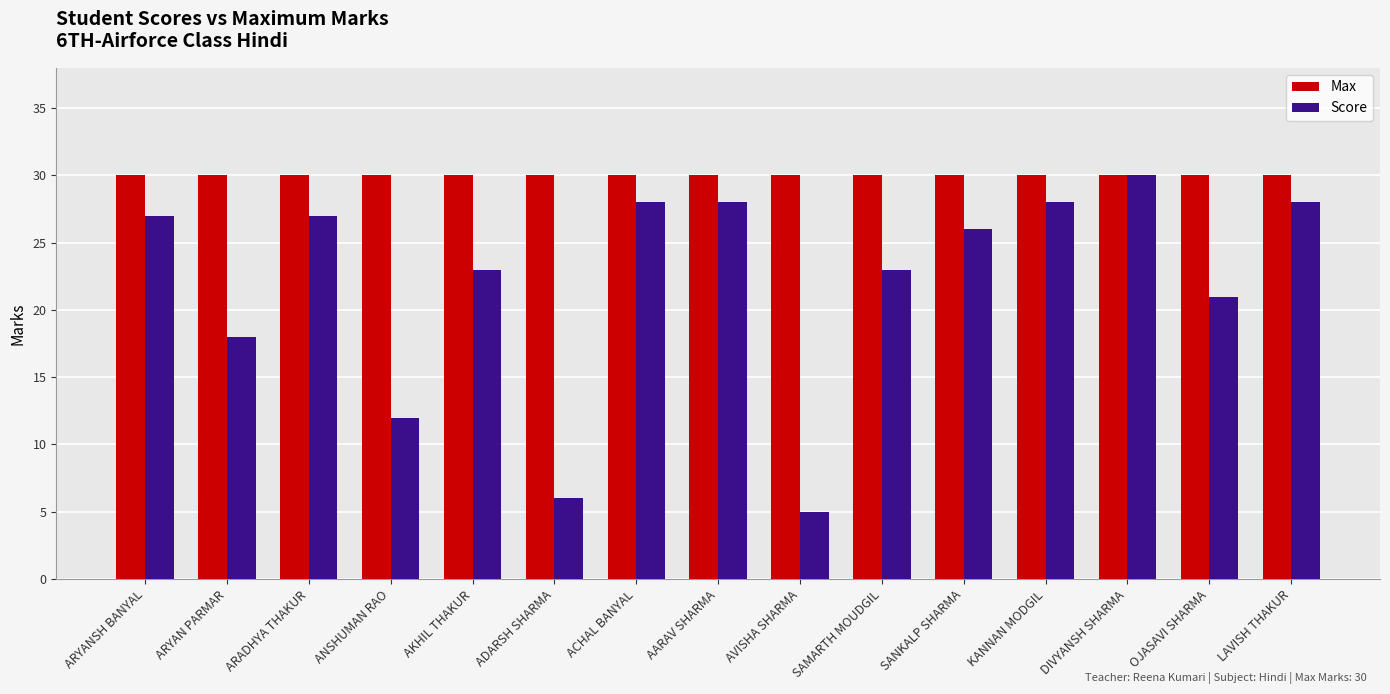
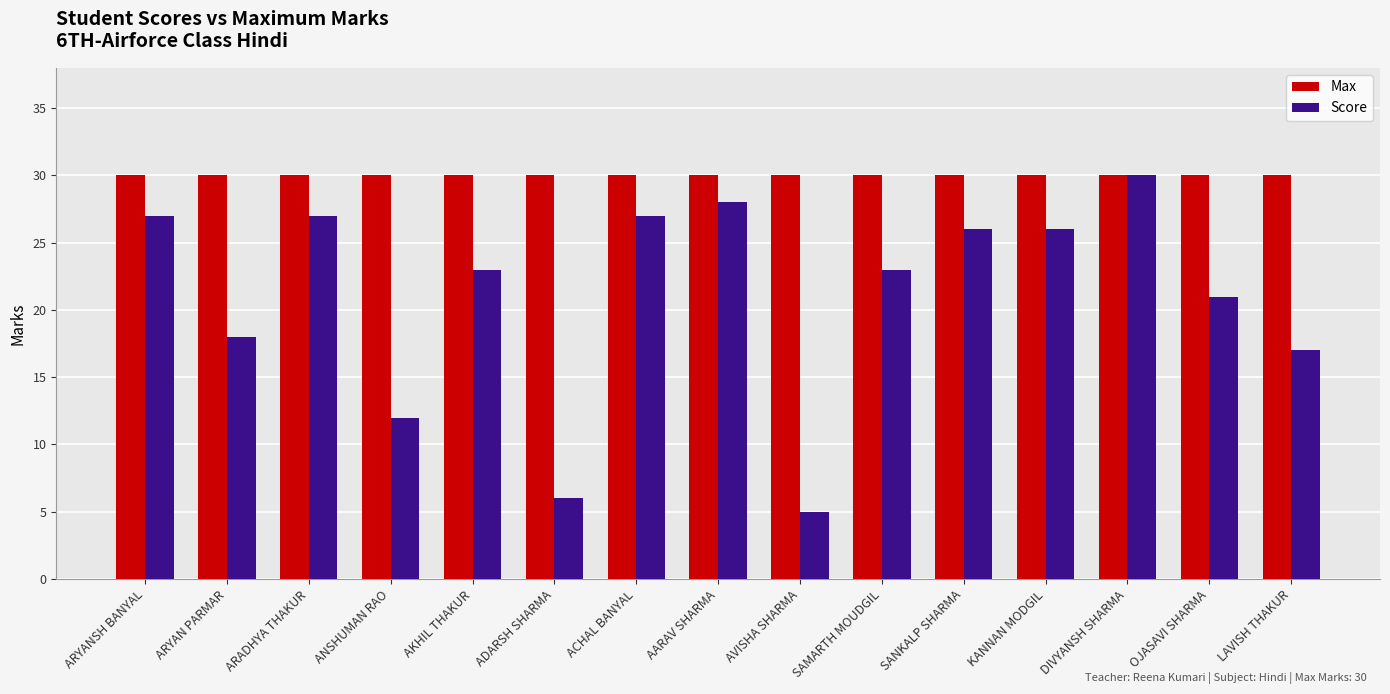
  {
    "Max": {
      "ARYANSH BANYAL": 30,
      "ARYAN PARMAR": 30,
      "ARADHYA THAKUR": 30,
      "ANSHUMAN RAO": 30,
      "AKHIL THAKUR": 30,
      "ADARSH SHARMA": 30,
      "ACHAL BANYAL": 30,
      "AARAV SHARMA": 30,
      "AVISHA SHARMA": 30,
      "SAMARTH MOUDGIL": 30,
      "SANKALP SHARMA": 30,
      "KANNAN MODGIL": 30,
      "DIVYANSH SHARMA": 30,
      "OJASAVI SHARMA": 30,
      "LAVISH THAKUR": 30
    },
    "Score": {
      "ARYANSH BANYAL": 27,
      "ARYAN PARMAR": 18,
      "ARADHYA THAKUR": 27,
      "ANSHUMAN RAO": 12,
      "AKHIL THAKUR": 23,
      "ADARSH SHARMA": 6,
-     "ACHAL BANYAL": 28,
+     "ACHAL BANYAL": 27,
      "AARAV SHARMA": 28,
      "AVISHA SHARMA": 5,
      "SAMARTH MOUDGIL": 23,
      "SANKALP SHARMA": 26,
-     "KANNAN MODGIL": 28,
+     "KANNAN MODGIL": 26,
      "DIVYANSH SHARMA": 30,
      "OJASAVI SHARMA": 21,
-     "LAVISH THAKUR": 28
+     "LAVISH THAKUR": 17
    }
  }
